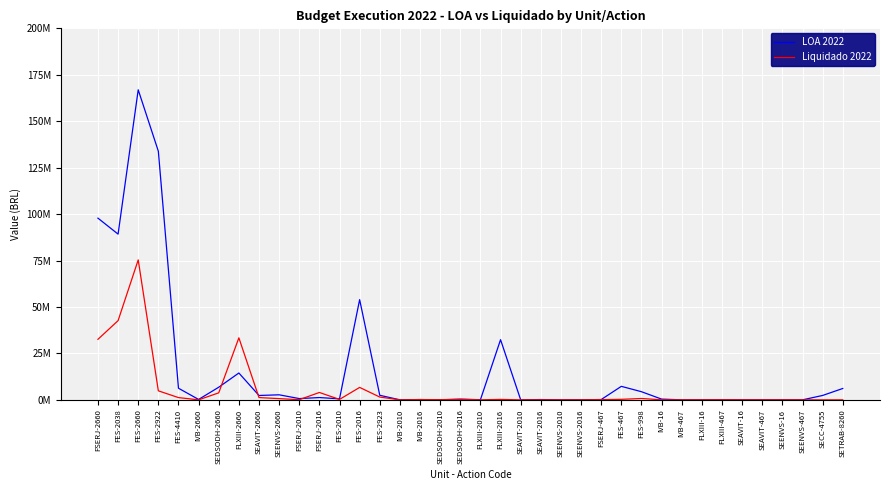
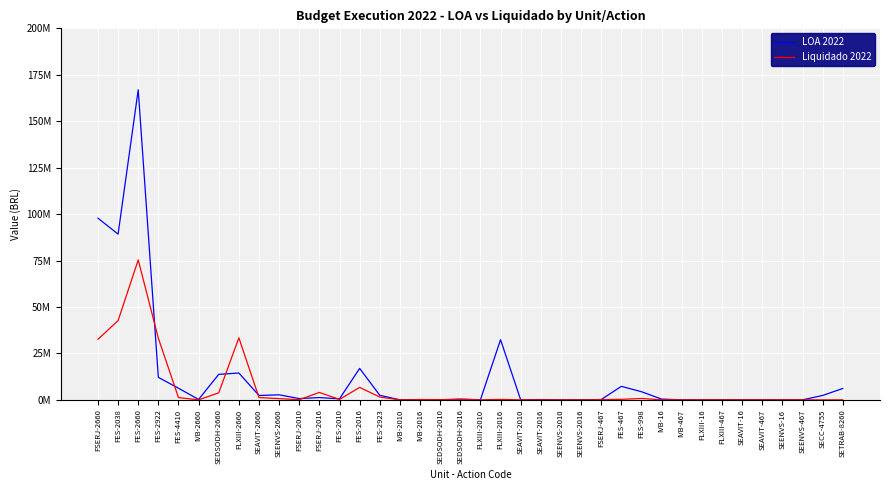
  {
    "LOA 2022": {
      "FSERJ-2660": 98000000,
      "FES-2038": 89000000,
      "FES-2660": 167000000,
-     "FES-2922": 134000000,
+     "FES-2922": 12000000,
      "FES-4410": 6000000,
-     "SEDSODH-2660": 7000000,
+     "SEDSODH-2660": 14000000,
      "FLXIII-2660": 14000000,
      "SEENVS-2660": 3000000,
      "FSERJ-2016": 1000000,
-     "FES-2016": 54000000,
+     "FES-2016": 17000000,
      "FLXIII-2016": 32000000,
      "FES-467": 7000000,
      "FES-998": 4000000,
      "SECC-4755": 2000000,
      "SETRAB-8260": 6000000
    },
    "Liquidado 2022": {
      "FSERJ-2660": 33000000,
      "FES-2038": 43000000,
      "FES-2660": 75000000,
-     "FES-2922": 5000000,
+     "FES-2922": 33000000,
      "FES-4410": 1000000,
      "SEDSODH-2660": 4000000,
      "FLXIII-2660": 33000000,
      "SEENVS-2660": 1000000,
      "FSERJ-2016": 4000000,
      "FES-2016": 7000000,
      "FLXIII-2016": 0,
      "FES-467": 0,
      "FES-998": 1000000,
      "SECC-4755": 0,
      "SETRAB-8260": 0
    }
  }
